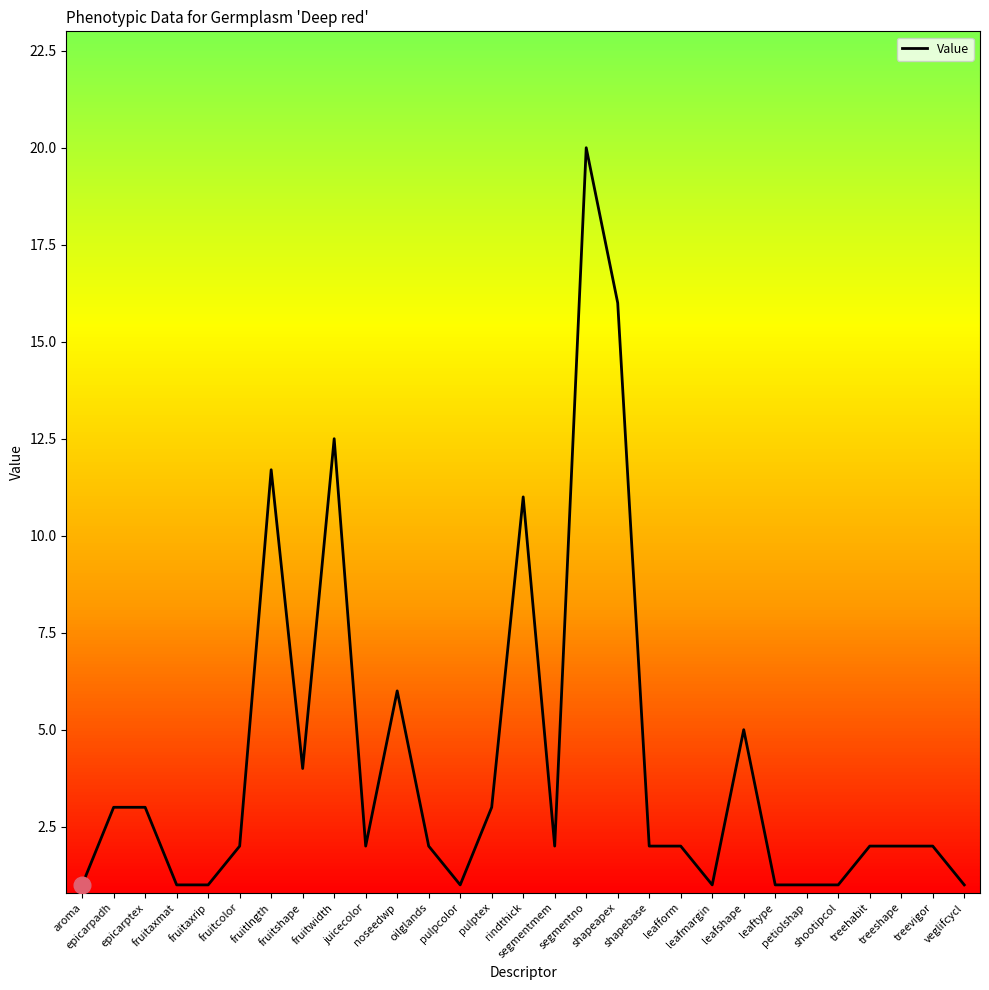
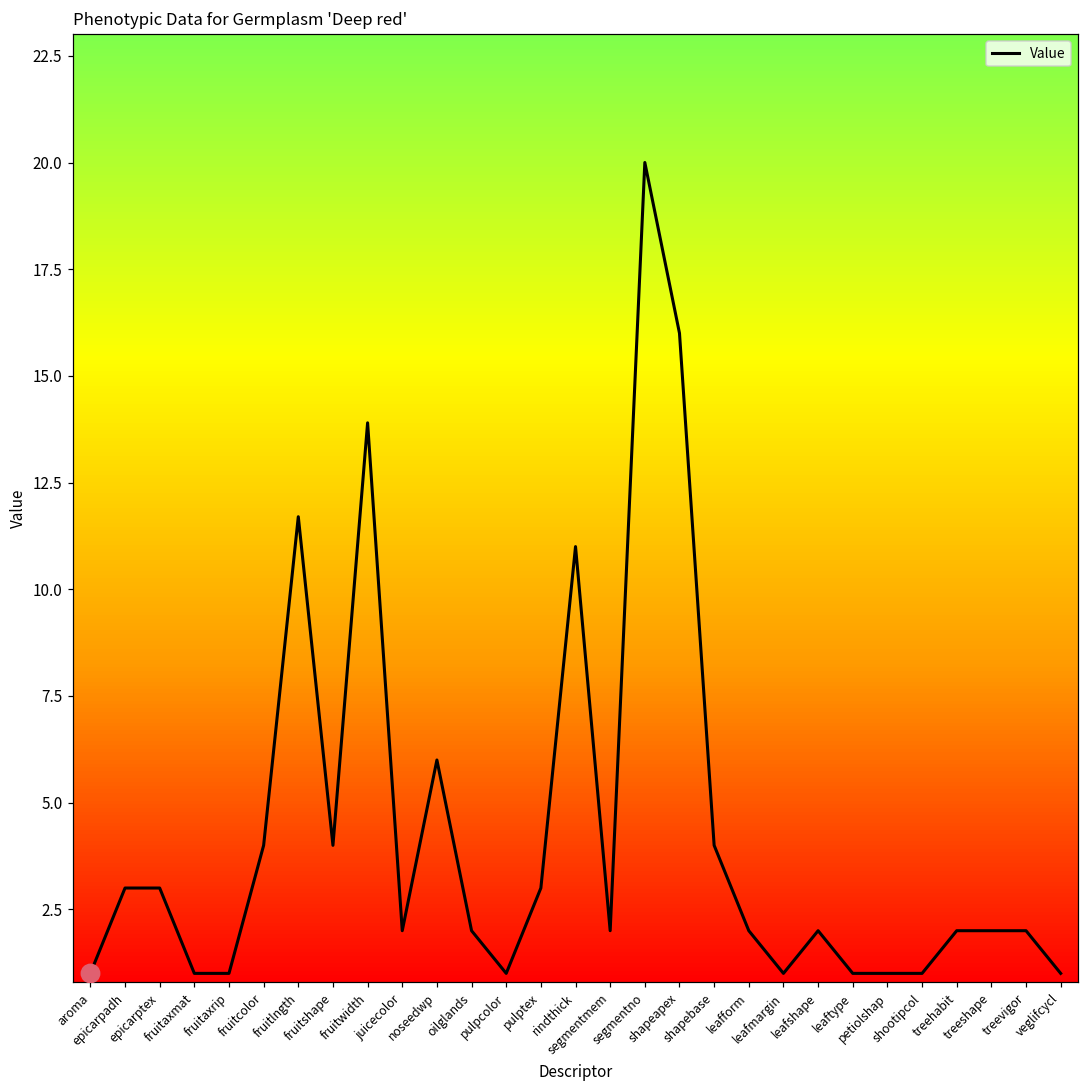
  {
    "Value": {
      "epicarpadh": 3.0,
      "epicarptex": 3.0,
      "fruitaxmat": 1.0,
      "fruitaxrip": 1.0,
-     "fruitcolor": 2,
+     "fruitcolor": 4,
      "fruitlngth": 11.7,
      "fruitshape": 4.0,
-     "fruitwidth": 12.5,
+     "fruitwidth": 13.9,
      "juicecolor": 2.0,
      "noseedwp": 6.0,
      "oilglands": 2.0,
      "pulpcolor": 1.0,
      "pulptex": 3.0,
      "rindthick": 11.0,
      "segmentmem": 2.0,
      "segmentno": 20.0,
      "shapeapex": 16.0,
-     "shapebase": 2,
+     "shapebase": 4,
      "leafform": 2.0,
      "leafmargin": 1.0,
-     "leafshape": 5,
+     "leafshape": 2,
      "leaftype": 1.0,
      "petiolshap": 1.0,
      "shootipcol": 1.0,
      "treehabit": 2.0,
      "treeshape": 2.0,
      "treevigor": 2.0,
      "veglifcycl": 1.0
    }
  }
